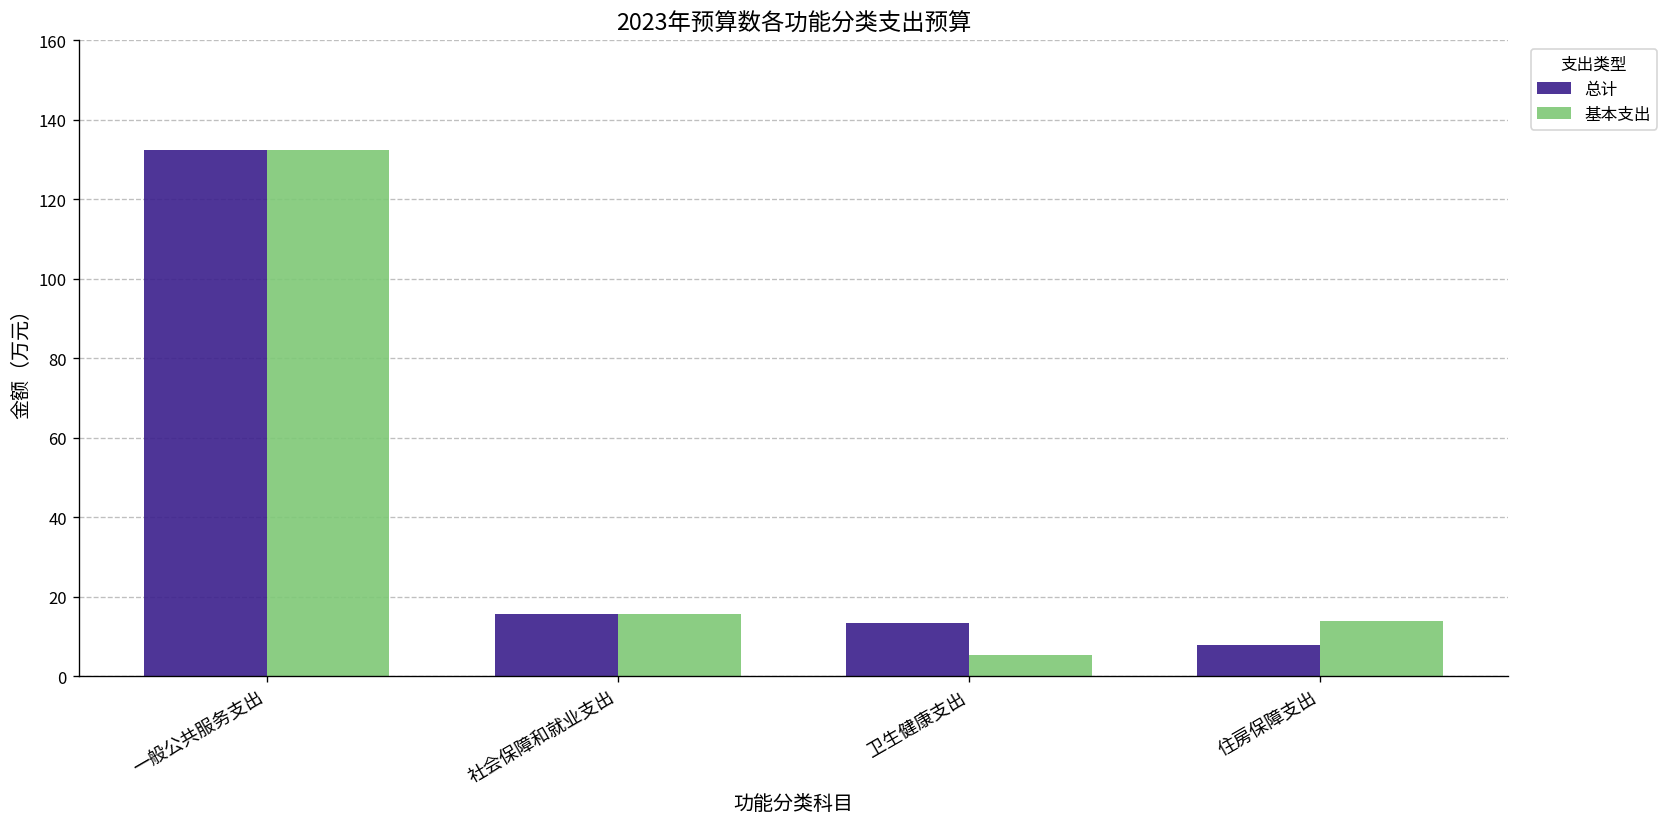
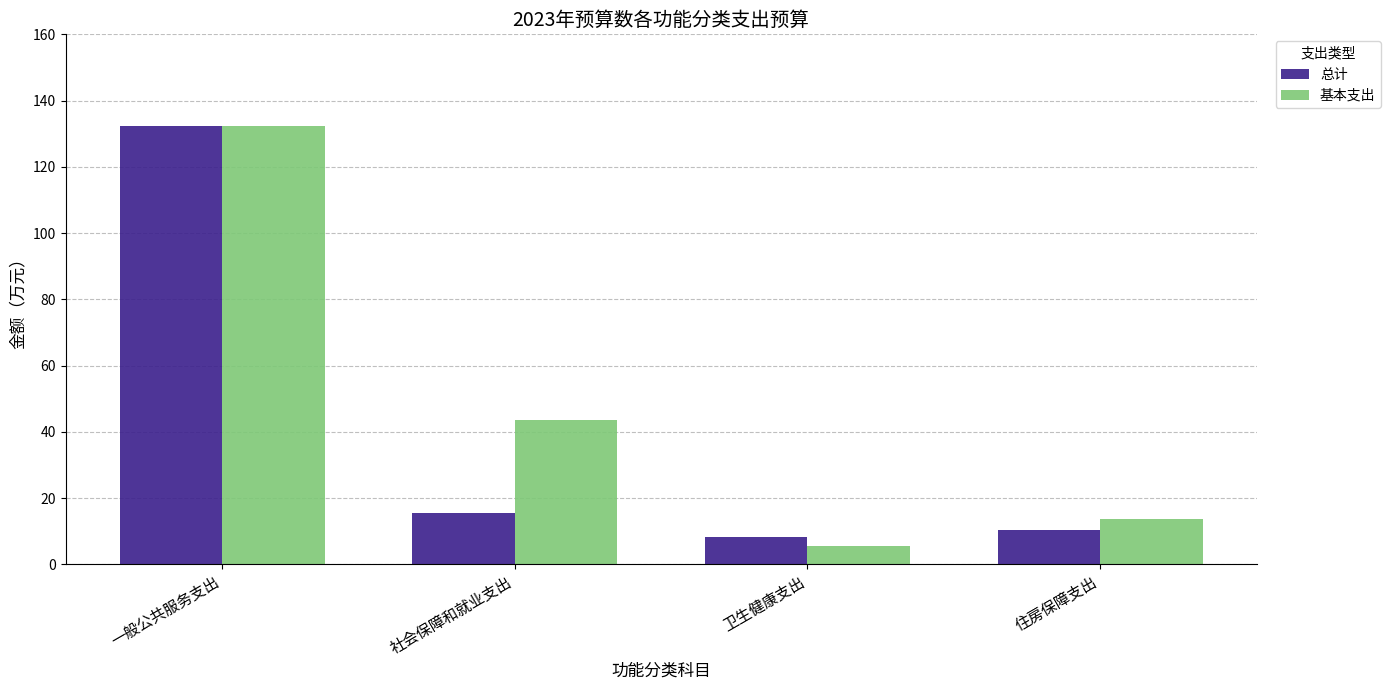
  {
    "总计": {
      "一般公共服务支出": 132,
      "社会保障和就业支出": 16,
-     "卫生健康支出": 13,
-     "住房保障支出": 8
+     "卫生健康支出": 8,
+     "住房保障支出": 10
    },
    "基本支出": {
      "一般公共服务支出": 132,
-     "社会保障和就业支出": 16,
+     "社会保障和就业支出": 44,
      "卫生健康支出": 5,
      "住房保障支出": 14
    }
  }
